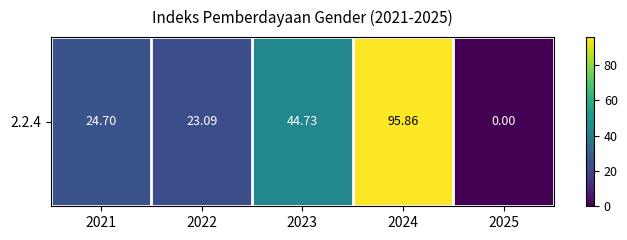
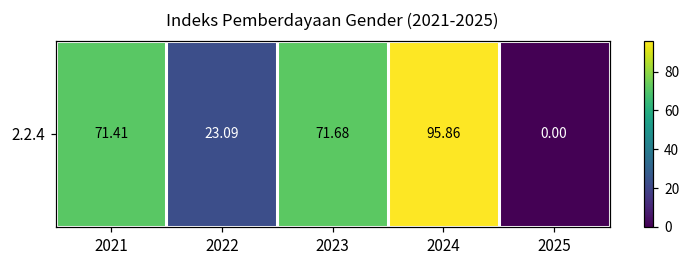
  {
    "2.2.4": {
-     "2021": 24.70,
+     "2021": 71.41,
      "2022": 23.09,
-     "2023": 44.73,
+     "2023": 71.68,
      "2024": 95.86,
      "2025": 0.00
    }
  }
